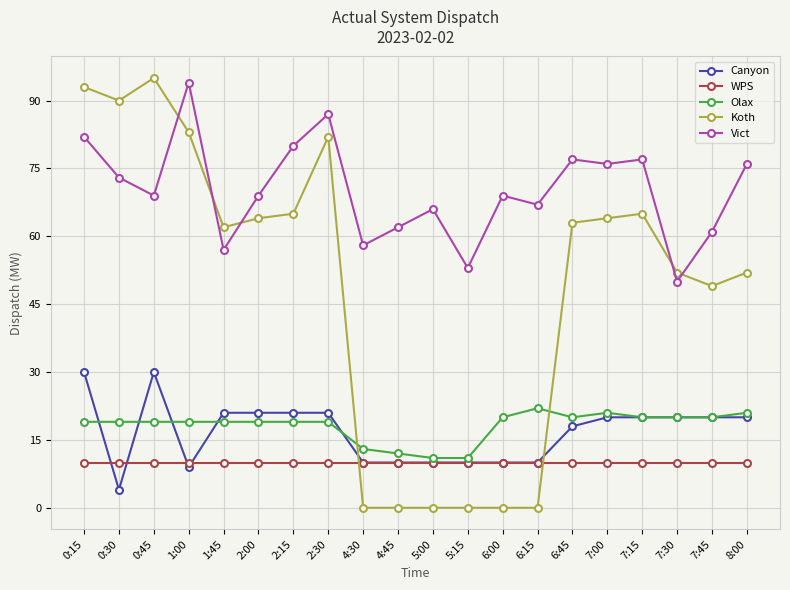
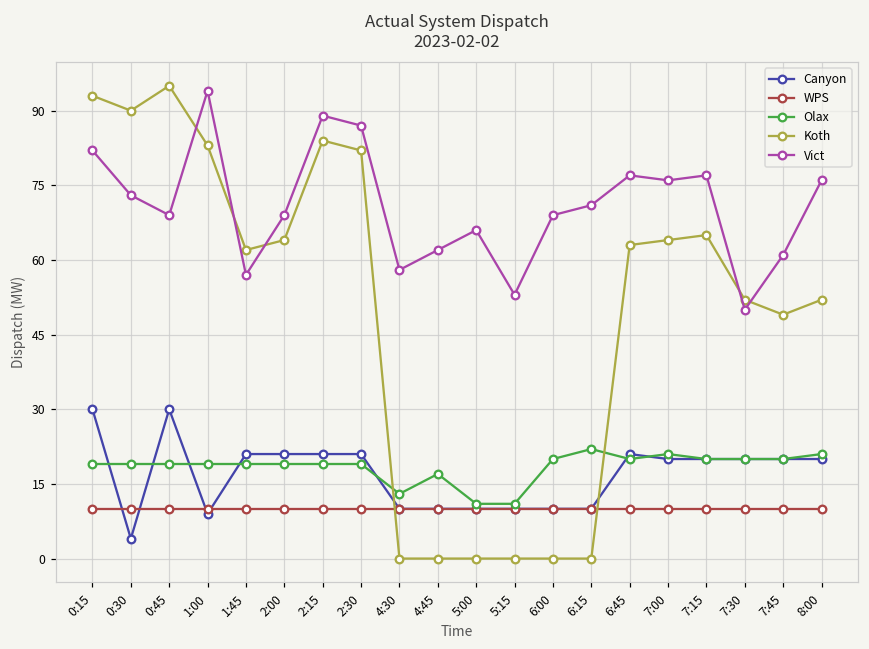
  {
    "Canyon": {
      "0:15": 30,
      "0:30": 4,
      "0:45": 30,
      "1:00": 9,
      "1:45": 21,
      "2:00": 21,
      "2:15": 21,
      "2:30": 21,
-     "6:45": 18,
+     "6:45": 21,
      "7:00": 20,
      "8:00": 20
    },
    "WPS": {
      "0:15": 10,
      "0:30": 10,
      "0:45": 10,
      "1:00": 10,
      "1:45": 10,
      "2:00": 10,
      "2:15": 10,
      "2:30": 10,
      "6:45": 10,
      "7:00": 10,
      "7:15": 10,
      "7:30": 10,
      "7:45": 10,
      "8:00": 10
    },
    "Olax": {
      "0:15": 19,
      "0:30": 19,
      "0:45": 19,
      "1:00": 19,
      "1:45": 19,
      "2:00": 19,
      "2:15": 19,
      "2:30": 19,
      "4:30": 13,
-     "4:45": 12,
+     "4:45": 17,
      "5:00": 11,
      "5:15": 11,
      "6:00": 20,
      "6:15": 22,
      "6:45": 20,
      "7:00": 21,
      "8:00": 21
    },
    "Koth": {
      "0:15": 93,
      "0:30": 90,
      "0:45": 95,
      "1:00": 83,
      "1:45": 62,
      "2:00": 64,
-     "2:15": 65,
+     "2:15": 84,
      "2:30": 82,
      "4:30": 0,
      "4:45": 0,
      "5:00": 0,
      "5:15": 0,
      "6:00": 0,
      "6:15": 0,
      "6:45": 63,
      "7:00": 64,
      "7:15": 65,
      "7:30": 52,
      "7:45": 49,
      "8:00": 52
    },
    "Vict": {
      "0:15": 82,
      "0:30": 73,
      "0:45": 69,
      "1:00": 94,
      "1:45": 57,
      "2:00": 69,
-     "2:15": 80,
+     "2:15": 89,
      "2:30": 87,
      "4:30": 58,
      "4:45": 62,
      "5:00": 66,
      "5:15": 53,
      "6:00": 69,
-     "6:15": 67,
+     "6:15": 71,
      "6:45": 77,
      "7:00": 76,
      "7:15": 77,
      "7:30": 50,
      "7:45": 61,
      "8:00": 76
    }
  }
